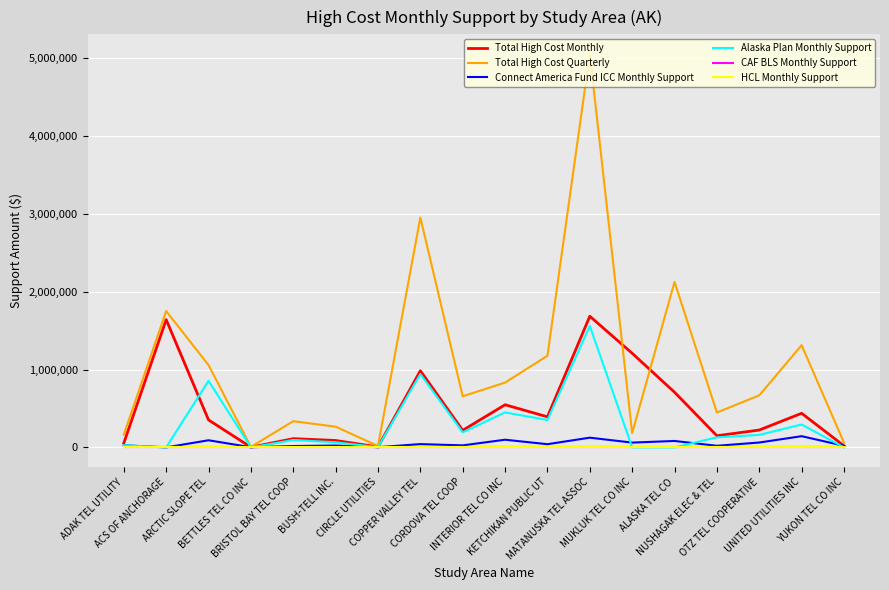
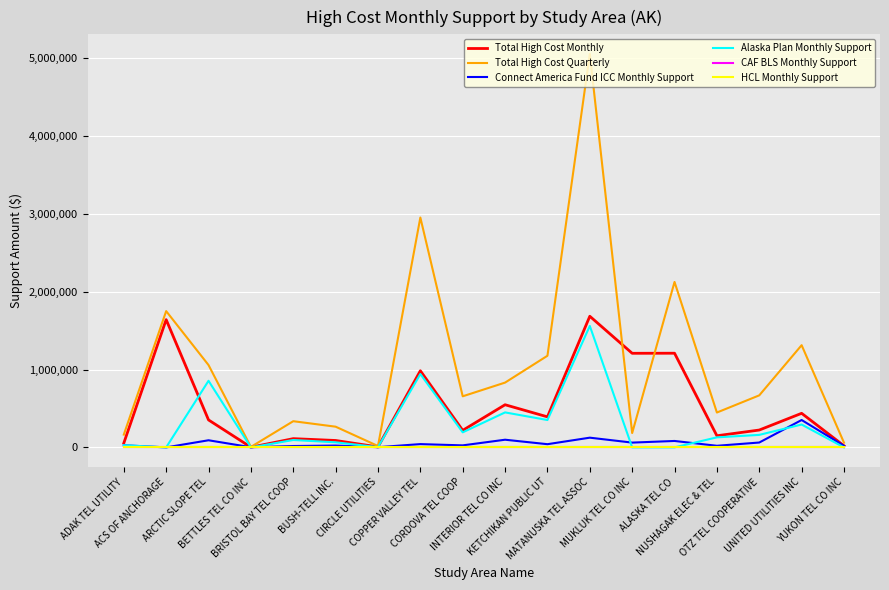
  {
    "Total High Cost Monthly": {
      "ACS OF ANCHORAGE": "1,600,000",
      "ARCTIC SLOPE TEL": "400,000",
      "COPPER VALLEY TEL": "1,000,000",
      "INTERIOR TEL CO INC": "500,000",
      "KETCHIKAN PUBLIC UT": "400,000",
      "MATANUSKA TEL ASSOC": "1,700,000",
      "MUKLUK TEL CO INC": "1,200,000",
-     "ALASKA TEL CO": "700,000",
+     "ALASKA TEL CO": "1,200,000",
      "OTZ TEL COOPERATIVE": "200,000",
      "UNITED UTILITIES INC": "400,000"
    },
    "Total High Cost Quarterly": {
      "ADAK TEL UTILITY": "200,000",
      "ACS OF ANCHORAGE": "1,800,000",
      "ARCTIC SLOPE TEL": "1,100,000",
      "BRISTOL BAY TEL COOP": "300,000",
      "BUSH-TELL INC.": "300,000",
      "COPPER VALLEY TEL": "3,000,000",
      "CORDOVA TEL COOP": "700,000",
      "INTERIOR TEL CO INC": "800,000",
      "KETCHIKAN PUBLIC UT": "1,200,000",
      "MUKLUK TEL CO INC": "200,000",
      "ALASKA TEL CO": "2,100,000",
      "NUSHAGAK ELEC & TEL": "400,000",
      "OTZ TEL COOPERATIVE": "700,000",
      "UNITED UTILITIES INC": "1,300,000",
      "YUKON TEL CO INC": "100,000"
    },
    "Connect America Fund ICC Monthly Support": {
      "ARCTIC SLOPE TEL": "100,000",
      "COPPER VALLEY TEL": "0",
      "INTERIOR TEL CO INC": "100,000",
      "KETCHIKAN PUBLIC UT": "0",
      "MATANUSKA TEL ASSOC": "100,000",
      "MUKLUK TEL CO INC": "100,000",
      "ALASKA TEL CO": "100,000",
      "OTZ TEL COOPERATIVE": "100,000",
-     "UNITED UTILITIES INC": "100,000"
+     "UNITED UTILITIES INC": "400,000"
    },
    "Alaska Plan Monthly Support": {
      "ARCTIC SLOPE TEL": "900,000",
      "COPPER VALLEY TEL": "900,000",
      "INTERIOR TEL CO INC": "400,000",
      "KETCHIKAN PUBLIC UT": "400,000",
      "MATANUSKA TEL ASSOC": "1,600,000",
      "OTZ TEL COOPERATIVE": "200,000",
      "UNITED UTILITIES INC": "300,000"
    },
    "HCL Monthly Support": {
      "ARCTIC SLOPE TEL": "0",
      "COPPER VALLEY TEL": "0",
      "INTERIOR TEL CO INC": "0",
      "KETCHIKAN PUBLIC UT": "0",
      "MATANUSKA TEL ASSOC": "0",
      "OTZ TEL COOPERATIVE": "0",
      "UNITED UTILITIES INC": "0"
    }
  }
